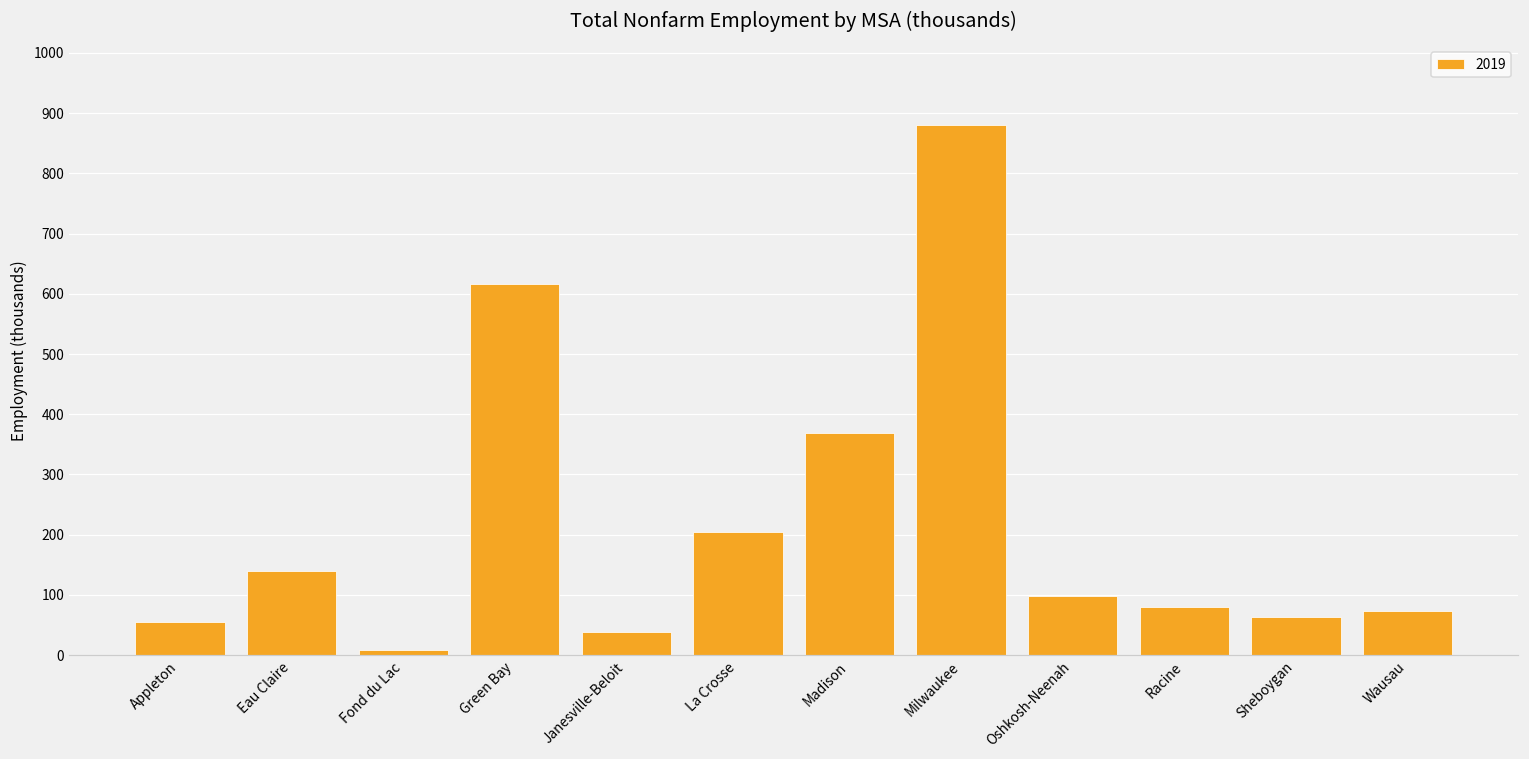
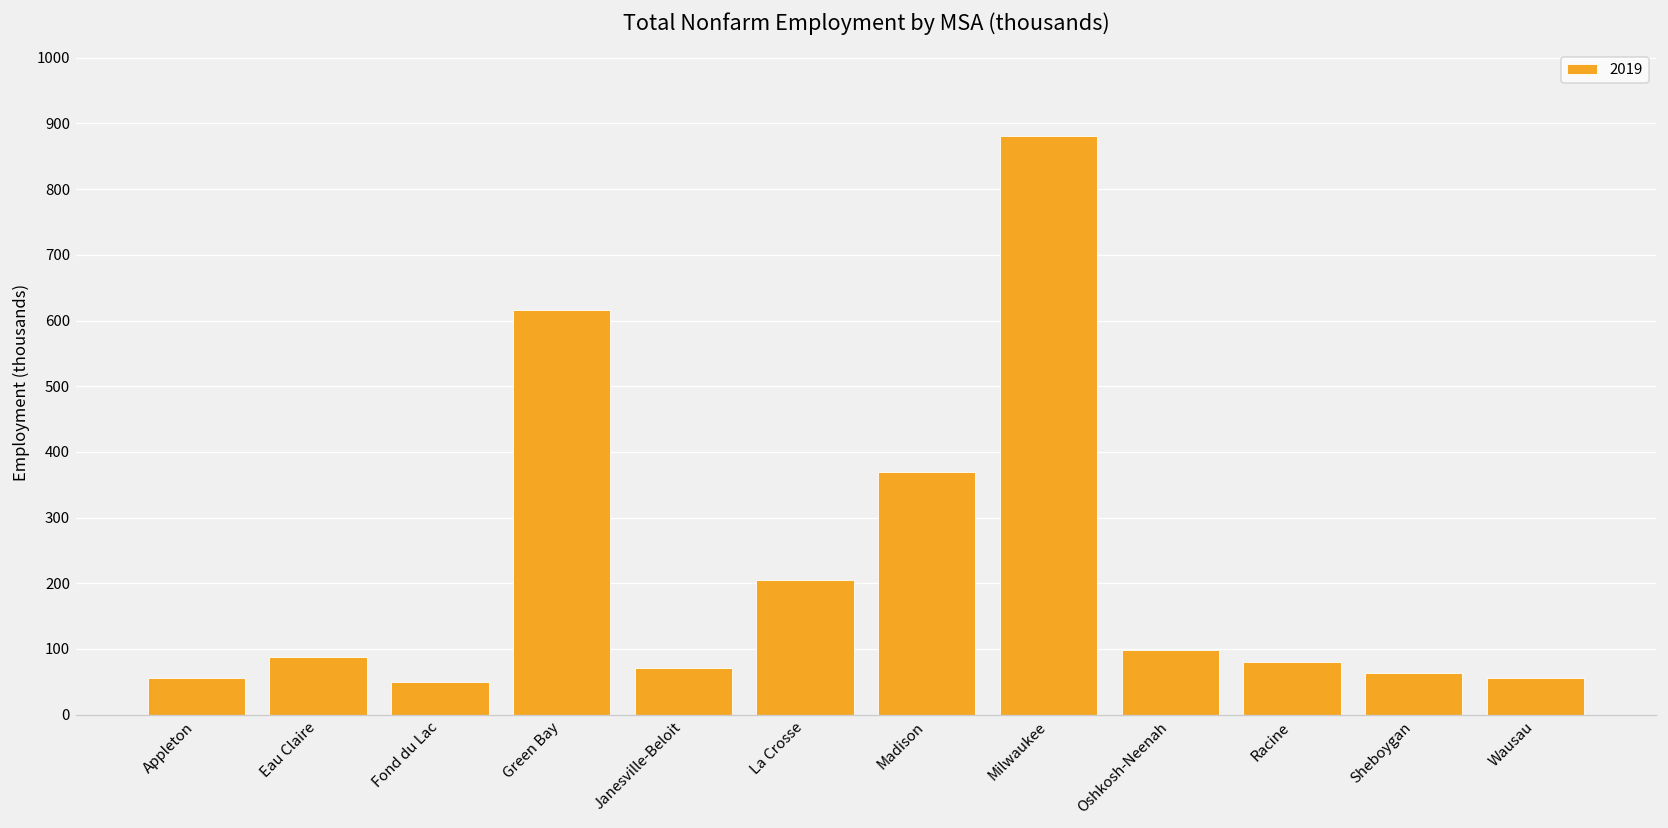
  {
    "Appleton": 60,
-   "Eau Claire": 140,
-   "Fond du Lac": 10,
+   "Eau Claire": 90,
+   "Fond du Lac": 50,
    "Green Bay": 620,
-   "Janesville-Beloit": 40,
+   "Janesville-Beloit": 70,
    "La Crosse": 200,
    "Madison": 370,
    "Milwaukee": 880,
    "Oshkosh-Neenah": 100,
    "Racine": 80,
    "Sheboygan": 60,
-   "Wausau": 70
+   "Wausau": 60
  }
